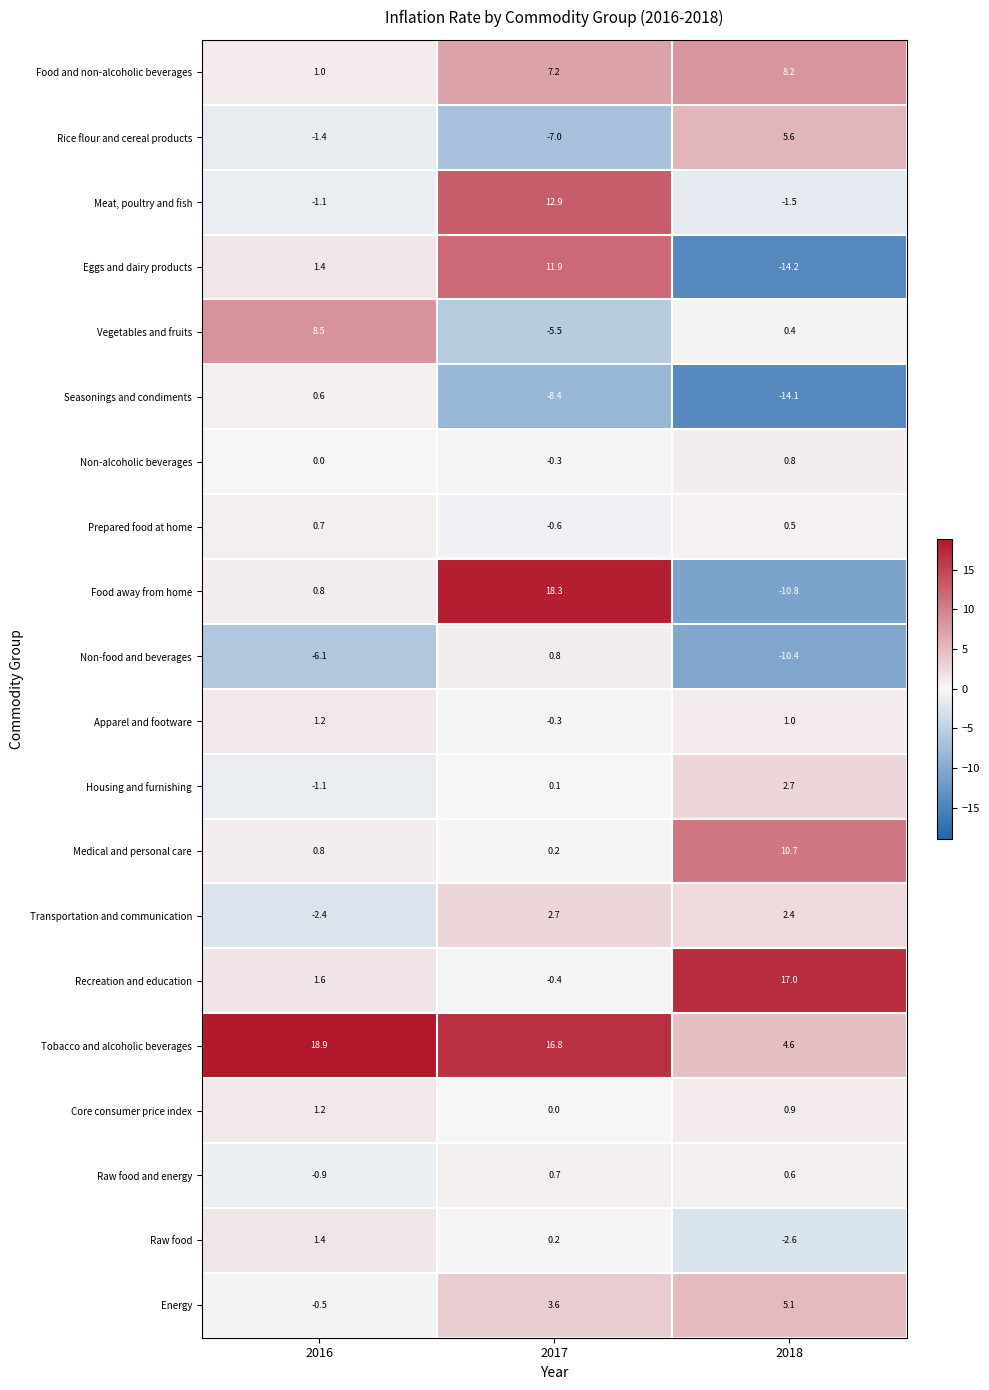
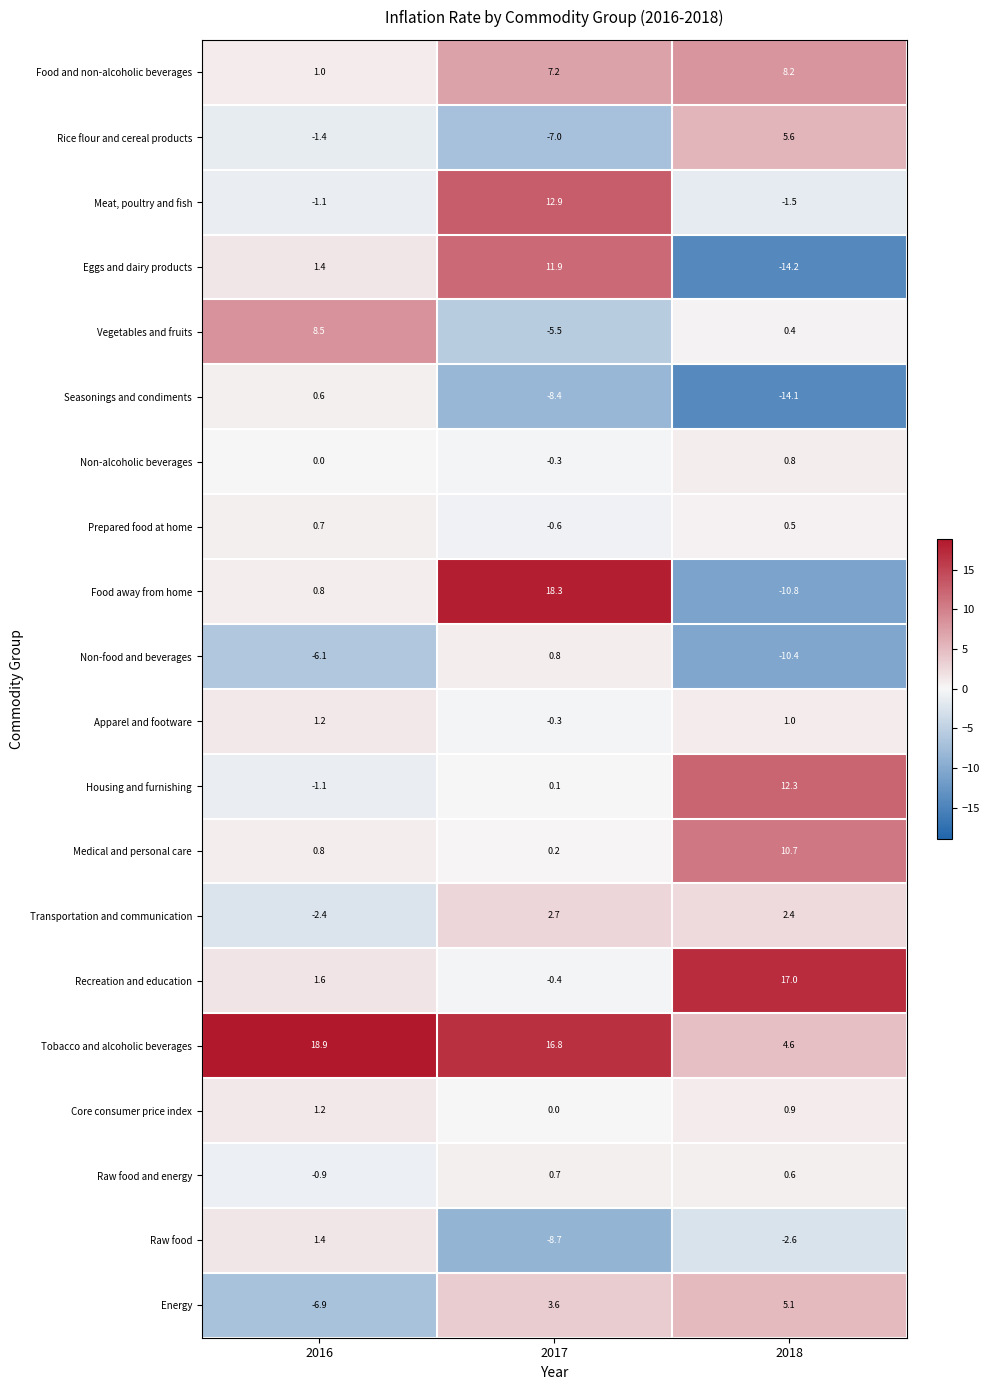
  {
    "Food and non-alcoholic beverages": {
      "2016": 1.0,
      "2017": 7.2,
      "2018": 8.2
    },
    "Rice flour and cereal products": {
      "2016": -1.4,
      "2017": -7.0,
      "2018": 5.6
    },
    "Meat, poultry and fish": {
      "2016": -1.1,
      "2017": 12.9,
      "2018": -1.5
    },
    "Eggs and dairy products": {
      "2016": 1.4,
      "2017": 11.9,
      "2018": -14.2
    },
    "Vegetables and fruits": {
      "2016": 8.5,
      "2017": -5.5,
      "2018": 0.4
    },
    "Seasonings and condiments": {
      "2016": 0.6,
      "2017": -8.4,
      "2018": -14.1
    },
    "Non-alcoholic beverages": {
      "2016": 0.0,
      "2017": -0.3,
      "2018": 0.8
    },
    "Prepared food at home": {
      "2016": 0.7,
      "2017": -0.6,
      "2018": 0.5
    },
    "Food away from home": {
      "2016": 0.8,
      "2017": 18.3,
      "2018": -10.8
    },
    "Non-food and beverages": {
      "2016": -6.1,
      "2017": 0.8,
      "2018": -10.4
    },
    "Apparel and footware": {
      "2016": 1.2,
      "2017": -0.3,
      "2018": 1.0
    },
    "Housing and furnishing": {
      "2016": -1.1,
      "2017": 0.1,
-     "2018": 2.7
+     "2018": 12.3
    },
    "Medical and personal care": {
      "2016": 0.8,
      "2017": 0.2,
      "2018": 10.7
    },
    "Transportation and communication": {
      "2016": -2.4,
      "2017": 2.7,
      "2018": 2.4
    },
    "Recreation and education": {
      "2016": 1.6,
      "2017": -0.4,
      "2018": 17.0
    },
    "Tobacco and alcoholic beverages": {
      "2016": 18.9,
      "2017": 16.8,
      "2018": 4.6
    },
    "Core consumer price index": {
      "2016": 1.2,
      "2017": 0.0,
      "2018": 0.9
    },
    "Raw food and energy": {
      "2016": -0.9,
      "2017": 0.7,
      "2018": 0.6
    },
    "Raw food": {
      "2016": 1.4,
-     "2017": 0.2,
+     "2017": -8.7,
      "2018": -2.6
    },
    "Energy": {
-     "2016": -0.5,
+     "2016": -6.9,
      "2017": 3.6,
      "2018": 5.1
    }
  }
